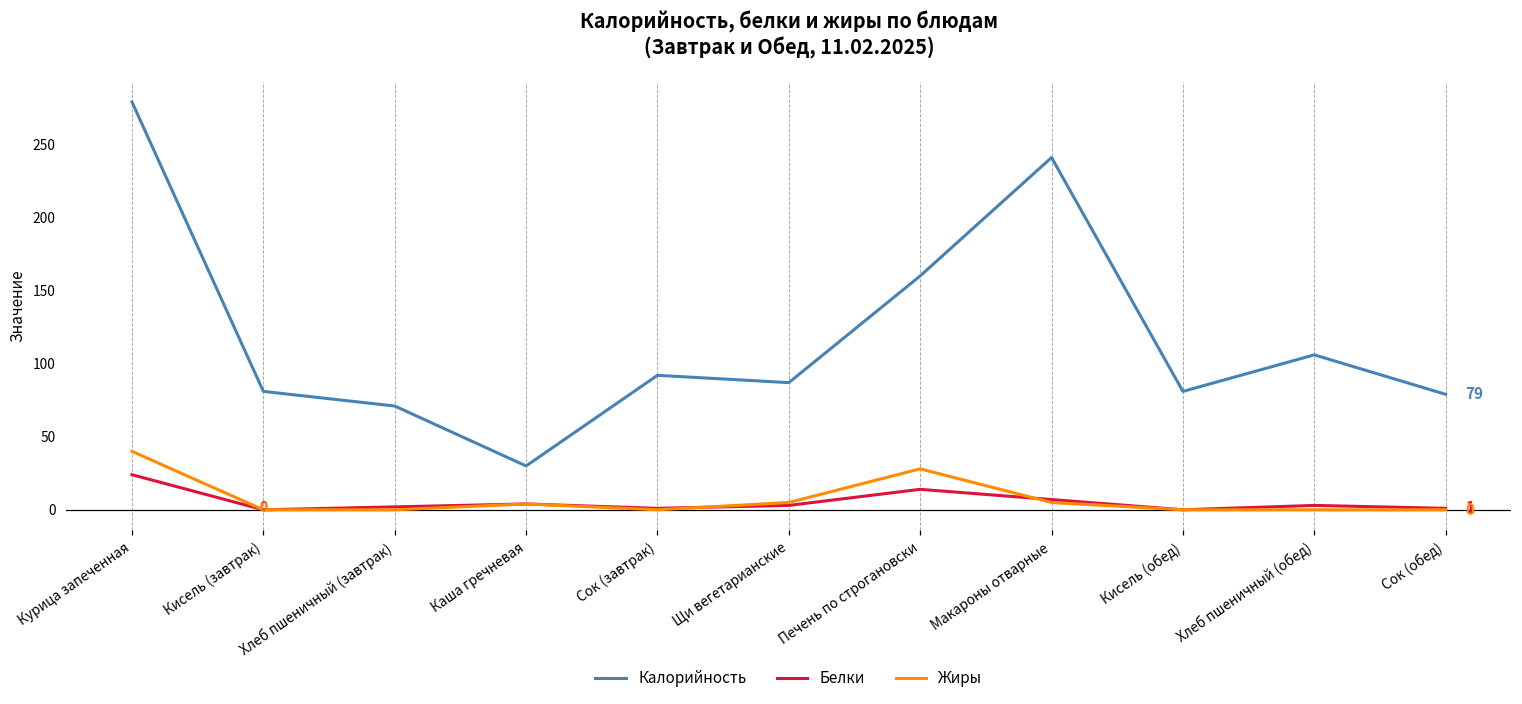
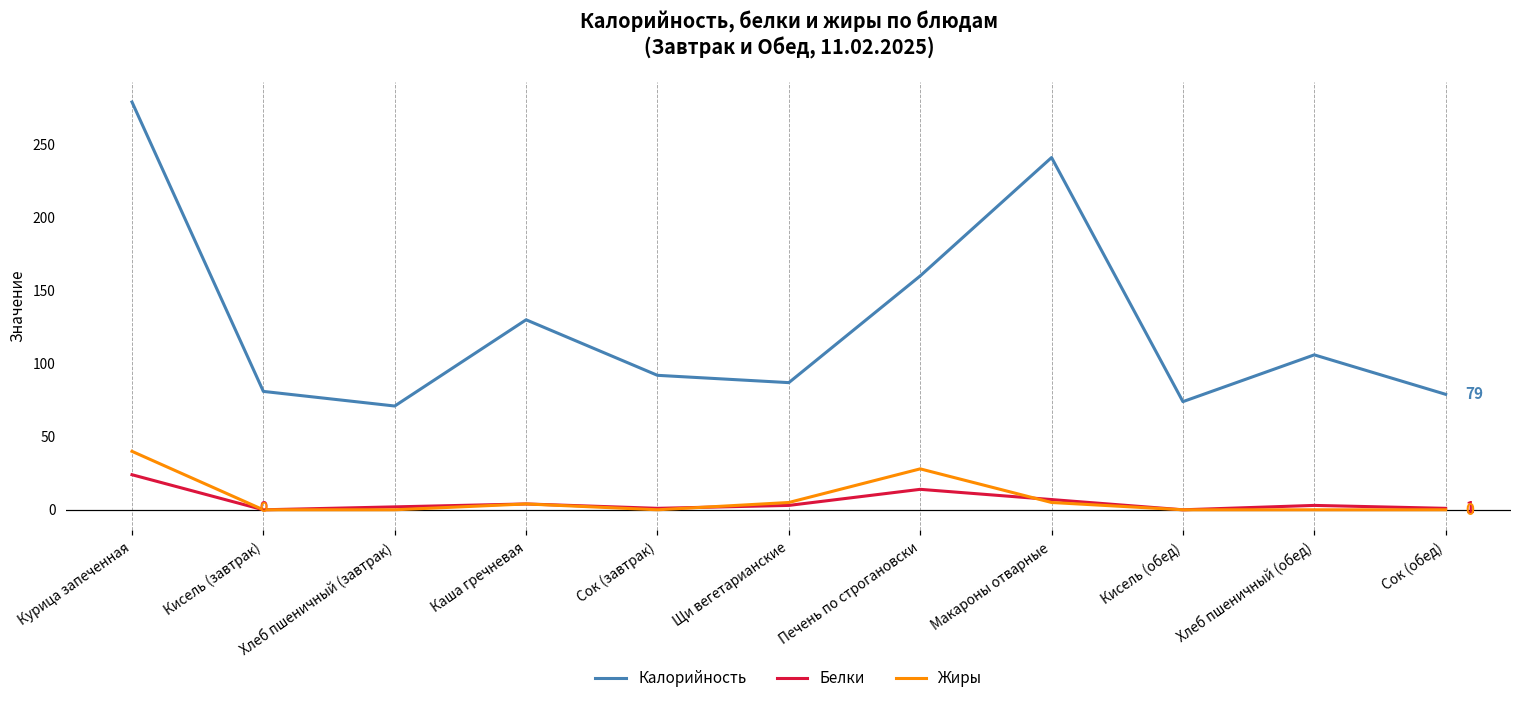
  {
    "Калорийность": {
      "Курица запеченная": 279,
      "Кисель (завтрак)": 81,
      "Хлеб пшеничный (завтрак)": 71,
-     "Каша гречневая": 30,
+     "Каша гречневая": 130,
      "Сок (завтрак)": 92,
      "Щи вегетарианские": 87,
      "Печень по строгановски": 160,
      "Макароны отварные": 241,
-     "Кисель (обед)": 81,
+     "Кисель (обед)": 74,
      "Хлеб пшеничный (обед)": 106
    },
    "Белки": {
      "Курица запеченная": 24,
      "Хлеб пшеничный (завтрак)": 2,
      "Щи вегетарианские": 3,
      "Печень по строгановски": 14,
      "Макароны отварные": 7,
      "Хлеб пшеничный (обед)": 3
    },
    "Жиры": {
      "Курица запеченная": 40,
      "Хлеб пшеничный (завтрак)": 0,
      "Щи вегетарианские": 5,
      "Печень по строгановски": 28,
      "Макароны отварные": 5,
      "Хлеб пшеничный (обед)": 0
    }
  }
